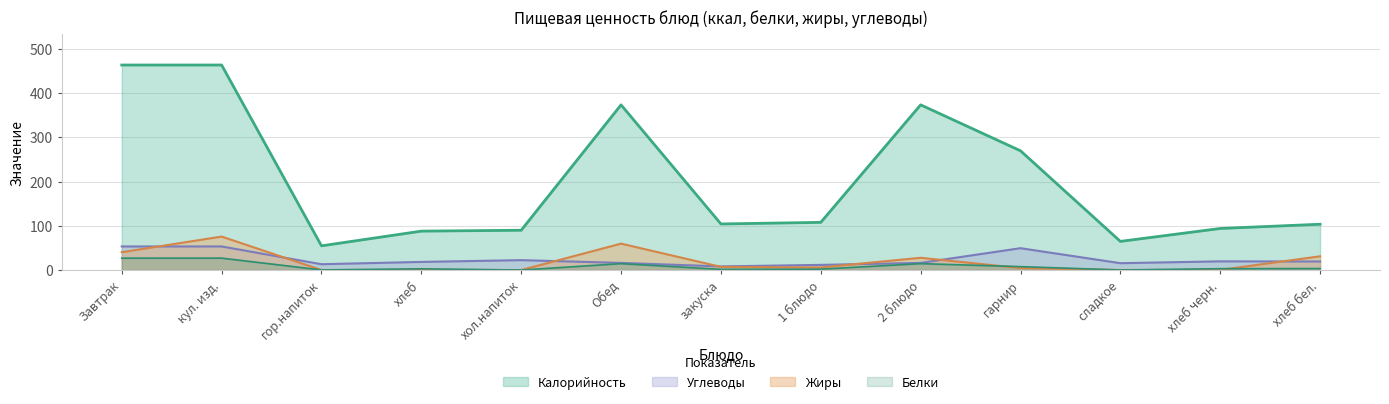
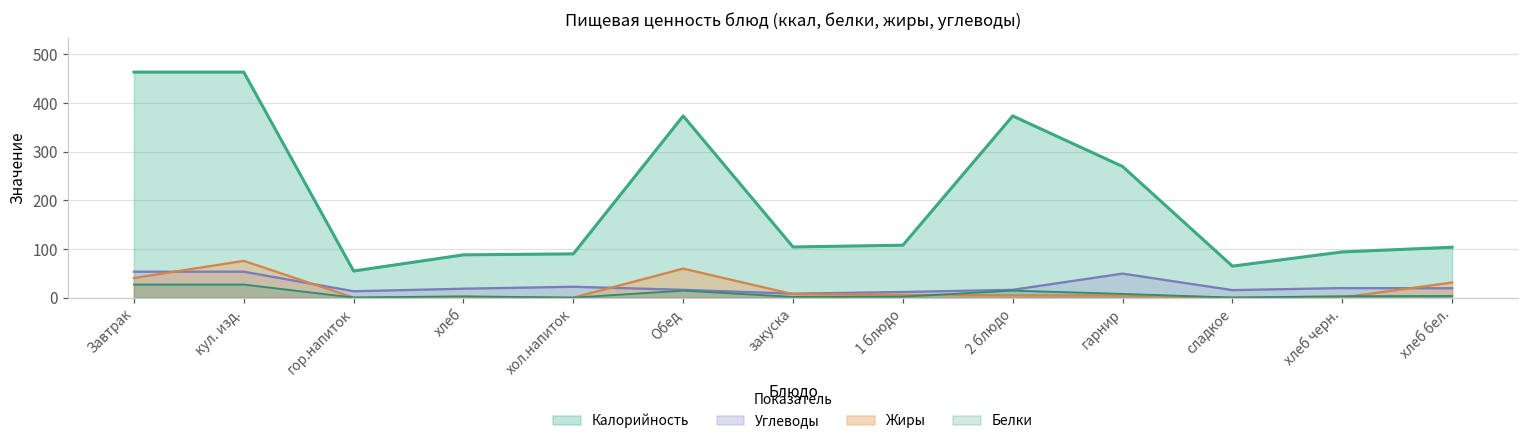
  {
    "Жиры": {
      "Завтрак": 40,
      "кул. изд.": 80,
      "Обед": 60,
-     "2 блюдо": 30,
+     "2 блюдо": 0,
      "хлеб бел.": 30
    }
  }
